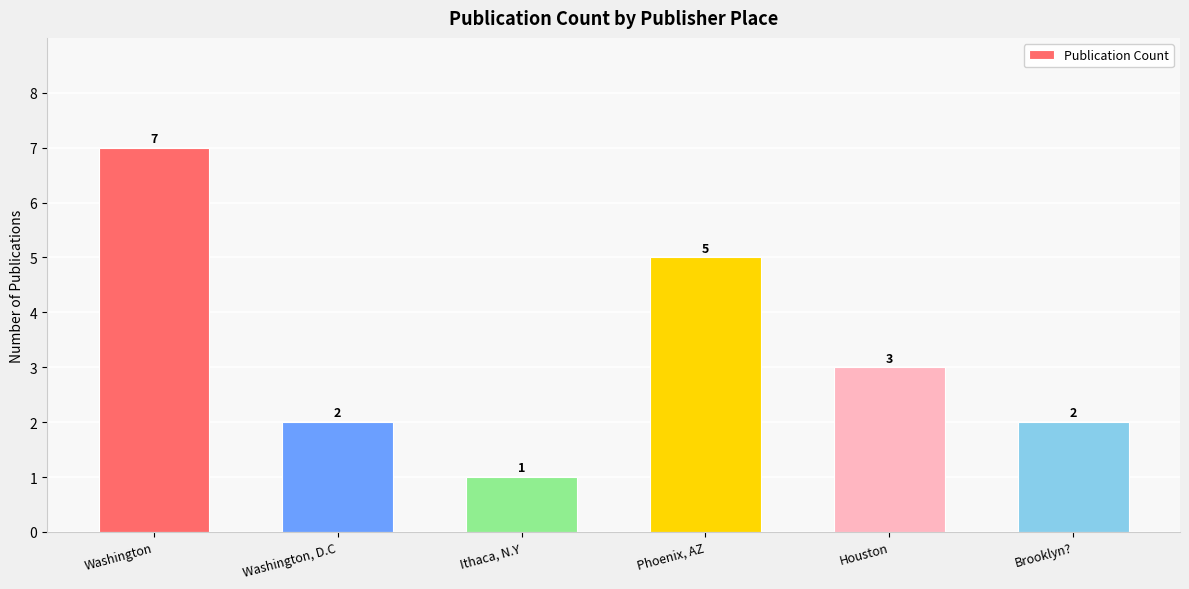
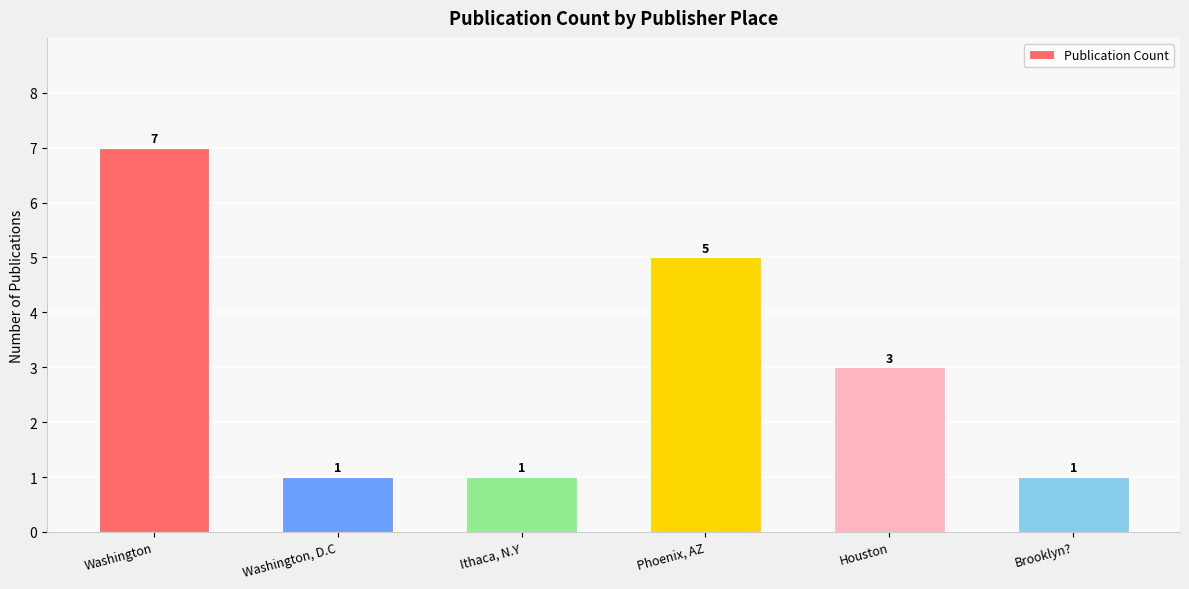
  {
    "Washington": 7,
-   "Washington, D.C": 2,
+   "Washington, D.C": 1,
    "Ithaca, N.Y": 1,
    "Phoenix, AZ": 5,
    "Houston": 3,
-   "Brooklyn?": 2
+   "Brooklyn?": 1
  }
